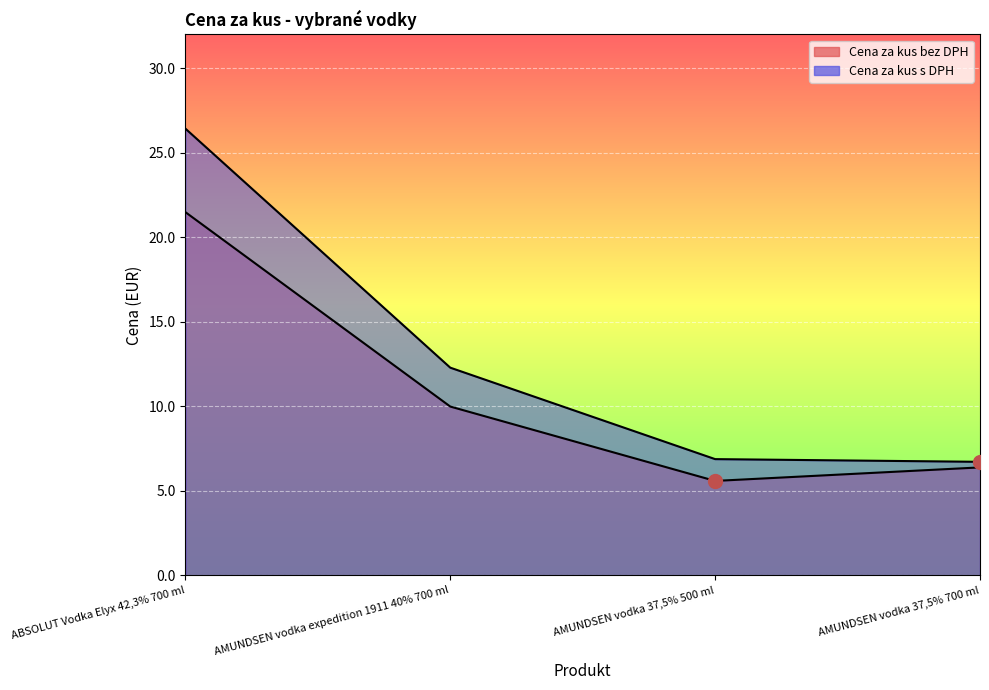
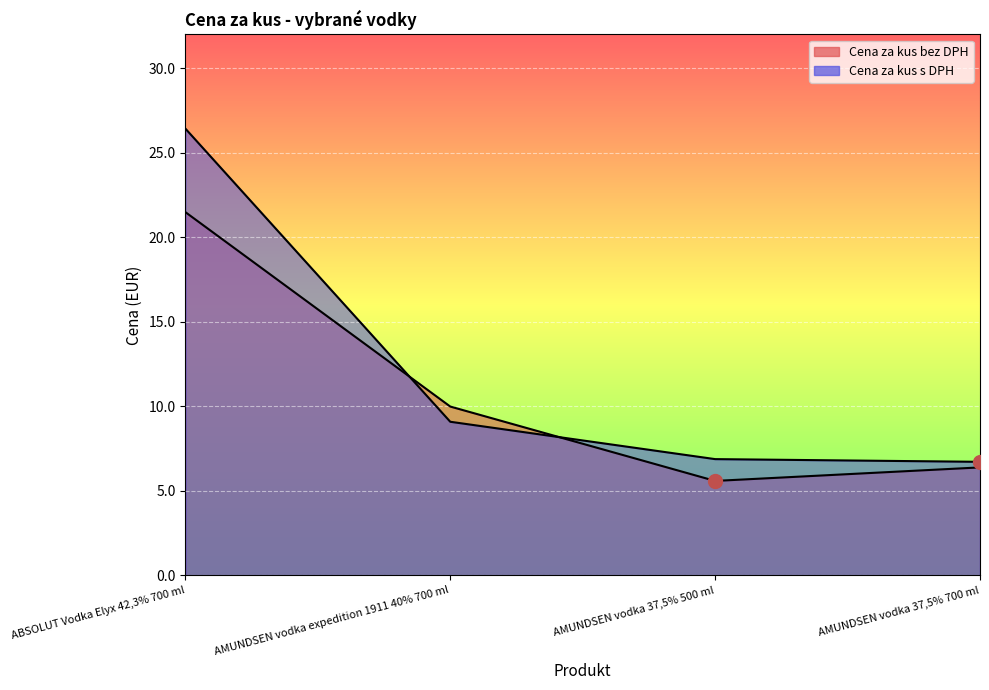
  {
    "Cena za kus s DPH": {
      "ABSOLUT Vodka Elyx 42,3% 700 ml": 26.4,
-     "AMUNDSEN vodka expedition 1911 40% 700 ml": 12.3,
+     "AMUNDSEN vodka expedition 1911 40% 700 ml": 9.1,
      "AMUNDSEN vodka 37,5% 500 ml": 6.9
    }
  }
